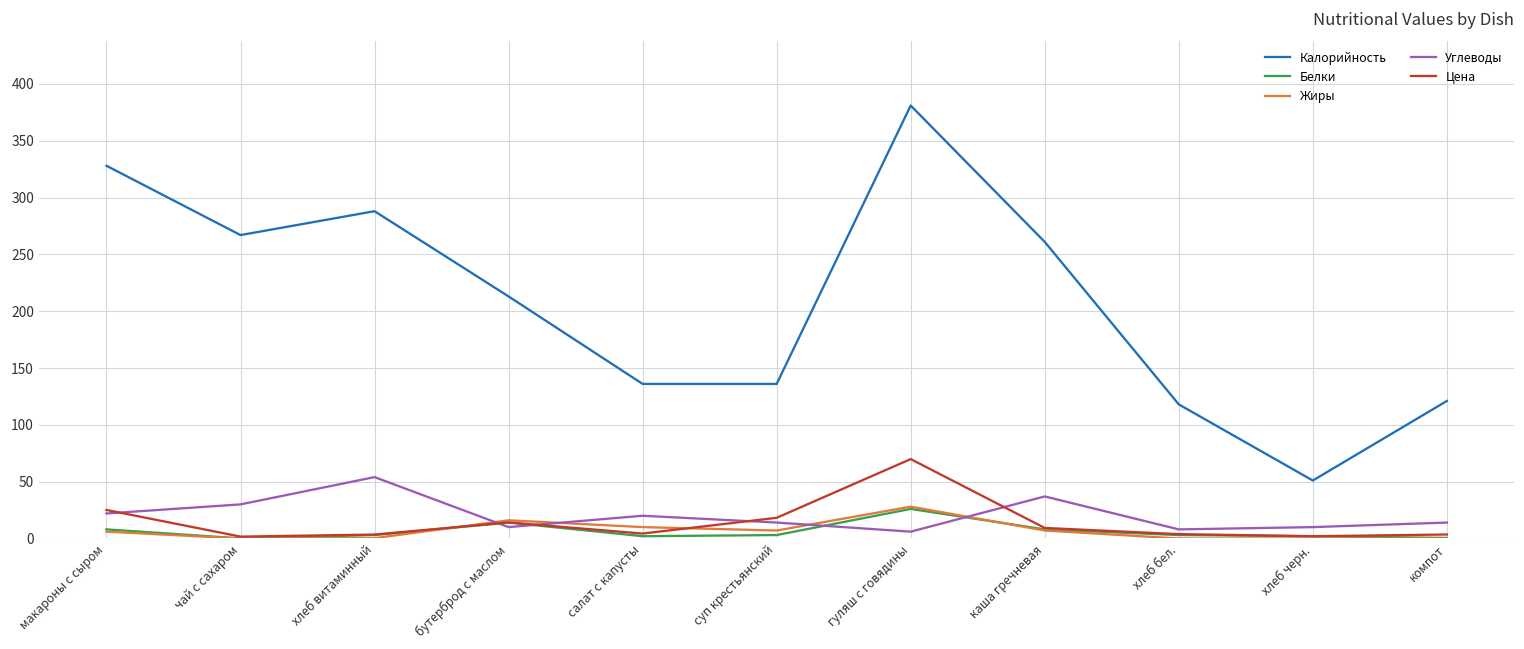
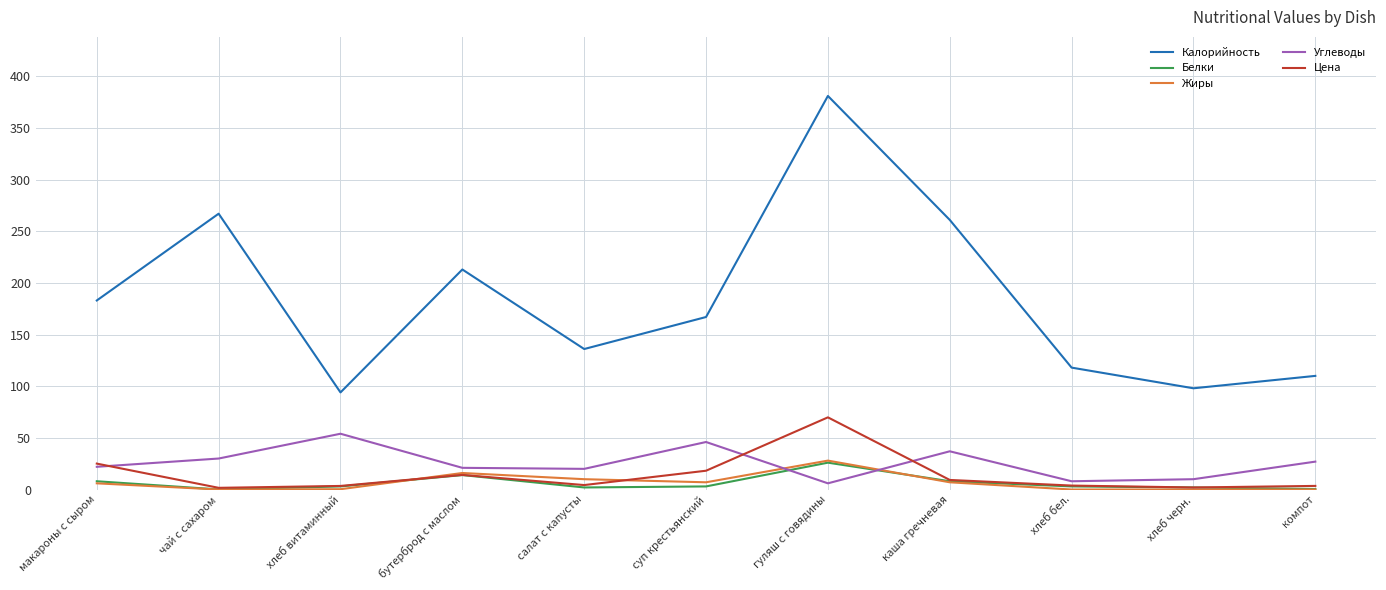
  {
    "Калорийность": {
-     "макароны с сыром": 328,
+     "макароны с сыром": 183,
      "чай с сахаром": 267,
-     "хлеб витаминный": 288,
+     "хлеб витаминный": 94,
      "бутерброд с маслом": 213,
      "салат с капусты": 136,
-     "суп крестьянский": 136,
+     "суп крестьянский": 167,
      "гуляш с говядины": 381,
      "каша гречневая": 261,
      "хлеб бел.": 118,
-     "хлеб черн.": 51,
-     "компот": 121
+     "хлеб черн.": 98,
+     "компот": 110
    },
    "Белки": {
      "суп крестьянский": 3
    },
    "Жиры": {
      "хлеб витаминный": 0,
      "салат с капусты": 10,
      "суп крестьянский": 7,
      "хлеб бел.": 0
    },
    "Углеводы": {
      "макароны с сыром": 22,
      "чай с сахаром": 30,
      "хлеб витаминный": 54,
-     "бутерброд с маслом": 10,
+     "бутерброд с маслом": 21,
      "салат с капусты": 20,
-     "суп крестьянский": 14,
+     "суп крестьянский": 46,
      "гуляш с говядины": 6,
      "каша гречневая": 37,
      "хлеб бел.": 8,
      "хлеб черн.": 10,
-     "компот": 14
+     "компот": 27
    },
    "Цена": {
      "макароны с сыром": 25,
      "суп крестьянский": 18,
      "гуляш с говядины": 70,
      "компот": 4
    }
  }
